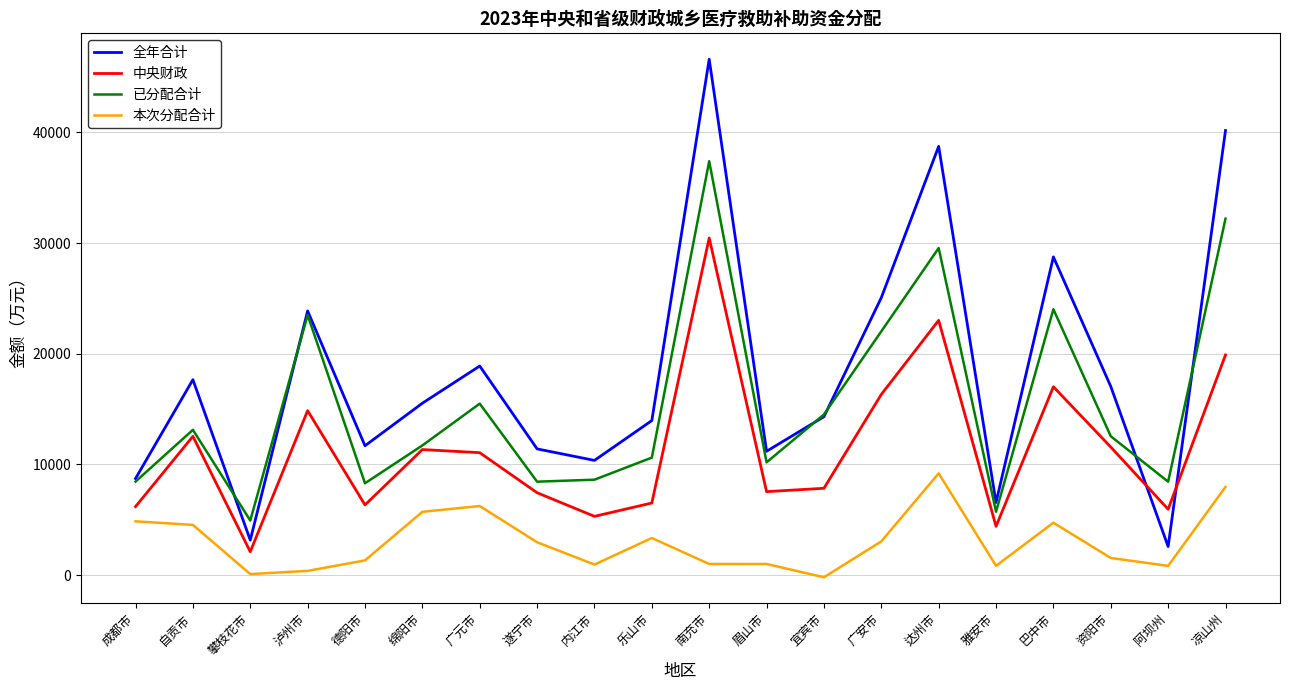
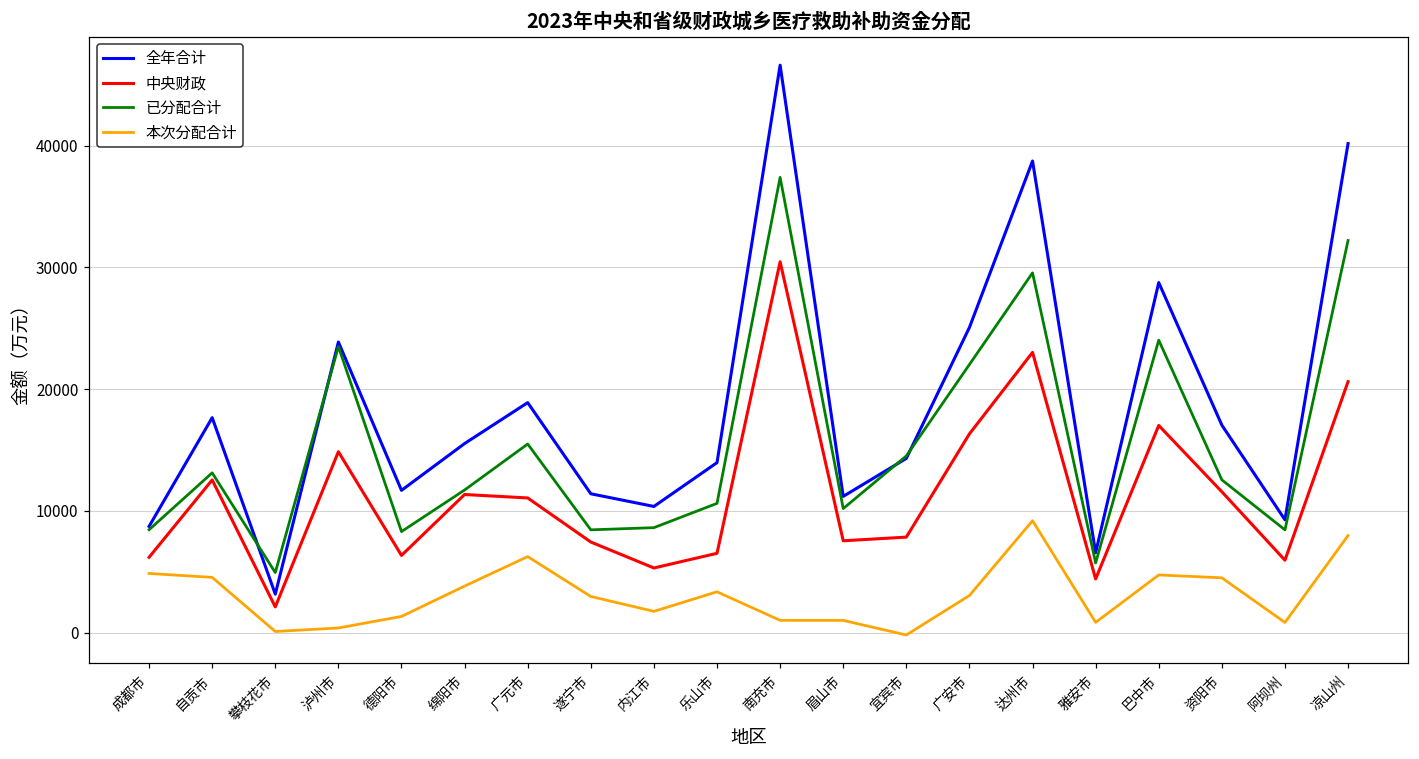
  {
    "全年合计": {
      "成都市": 8700,
      "自贡市": 17700,
      "攀枝花市": 3200,
      "泸州市": 23900,
      "德阳市": 11700,
      "绵阳市": 15500,
      "广元市": 18900,
      "遂宁市": 11400,
      "内江市": 10400,
      "乐山市": 14000,
      "南充市": 46600,
      "眉山市": 11200,
      "广安市": 25100,
      "达州市": 38700,
      "雅安市": 6600,
      "巴中市": 28800,
      "资阳市": 17000,
-     "阿坝州": 2600,
+     "阿坝州": 9300,
      "凉山州": 40200
    },
    "中央财政": {
      "成都市": 6200,
      "自贡市": 12500,
      "攀枝花市": 2100,
      "泸州市": 14900,
      "德阳市": 6300,
      "绵阳市": 11300,
      "广元市": 11100,
      "遂宁市": 7400,
      "内江市": 5300,
      "乐山市": 6500,
      "南充市": 30500,
      "眉山市": 7500,
      "宜宾市": 7800,
      "广安市": 16300,
      "达州市": 23000,
      "雅安市": 4400,
      "巴中市": 17000,
      "资阳市": 11600,
      "阿坝州": 5900,
-     "凉山州": 19900
+     "凉山州": 20600
    },
    "已分配合计": {
      "成都市": 8400,
      "自贡市": 13100,
      "攀枝花市": 4900,
      "泸州市": 23500,
      "德阳市": 8300,
      "绵阳市": 11700,
      "广元市": 15500,
      "遂宁市": 8400,
      "内江市": 8600,
      "乐山市": 10600,
      "南充市": 37400,
      "眉山市": 10200,
      "广安市": 22000,
      "达州市": 29600,
      "雅安市": 5700,
      "巴中市": 24000,
      "资阳市": 12500,
      "阿坝州": 8400,
      "凉山州": 32200
    },
    "本次分配合计": {
      "成都市": 4900,
      "自贡市": 4500,
      "攀枝花市": 100,
      "泸州市": 400,
      "德阳市": 1300,
-     "绵阳市": 5700,
+     "绵阳市": 3800,
      "广元市": 6200,
      "遂宁市": 3000,
-     "内江市": 900,
+     "内江市": 1700,
      "乐山市": 3300,
      "南充市": 1000,
      "眉山市": 1000,
      "宜宾市": -200,
      "广安市": 3000,
      "达州市": 9200,
      "雅安市": 800,
      "巴中市": 4700,
-     "资阳市": 1500,
+     "资阳市": 4500,
      "阿坝州": 800,
      "凉山州": 8000
    }
  }
